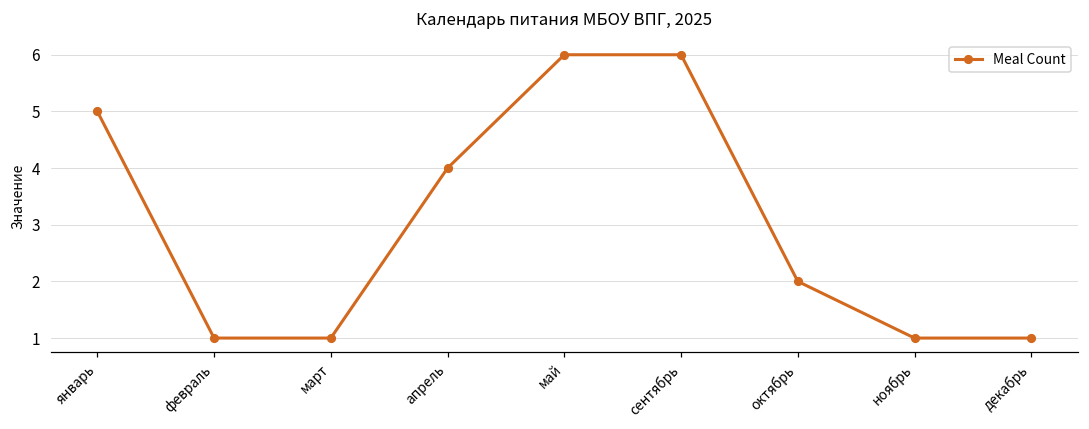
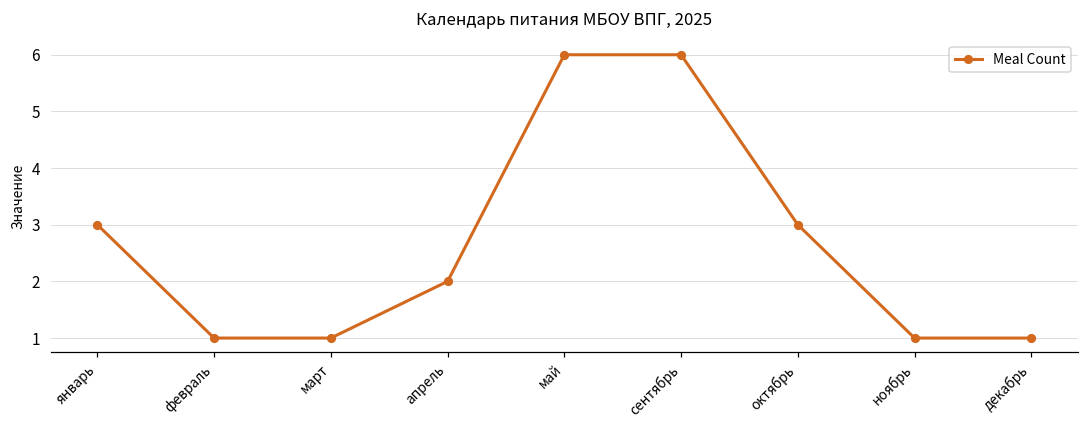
  {
-   "январь": 5,
+   "январь": 3,
    "февраль": 1,
    "март": 1,
-   "апрель": 4,
+   "апрель": 2,
    "май": 6,
    "сентябрь": 6,
-   "октябрь": 2,
+   "октябрь": 3,
    "ноябрь": 1,
    "декабрь": 1
  }
